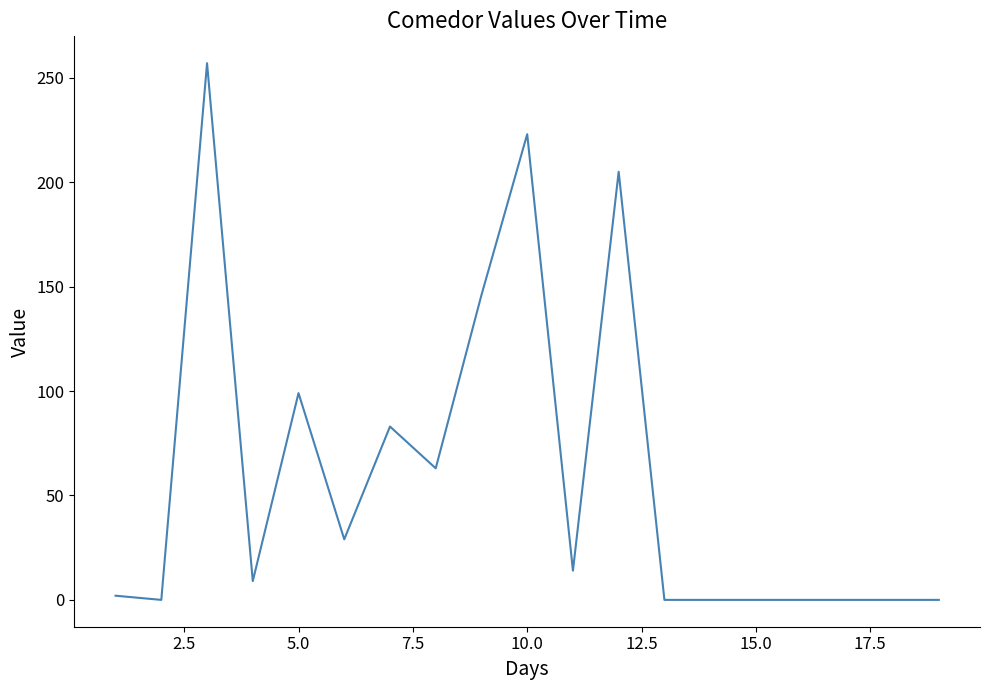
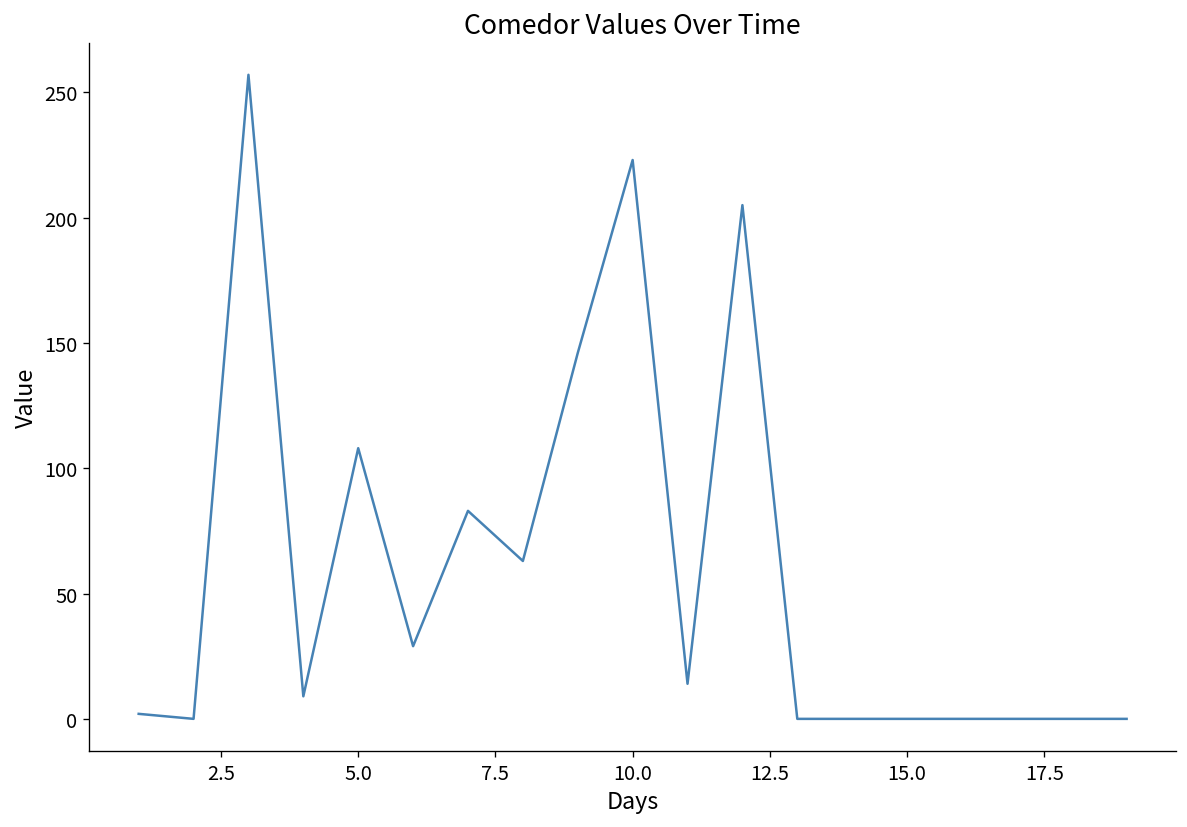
  {
-   "5.0": 99,
+   "5.0": 108,
    "10.0": 223,
    "15.0": 0
  }
